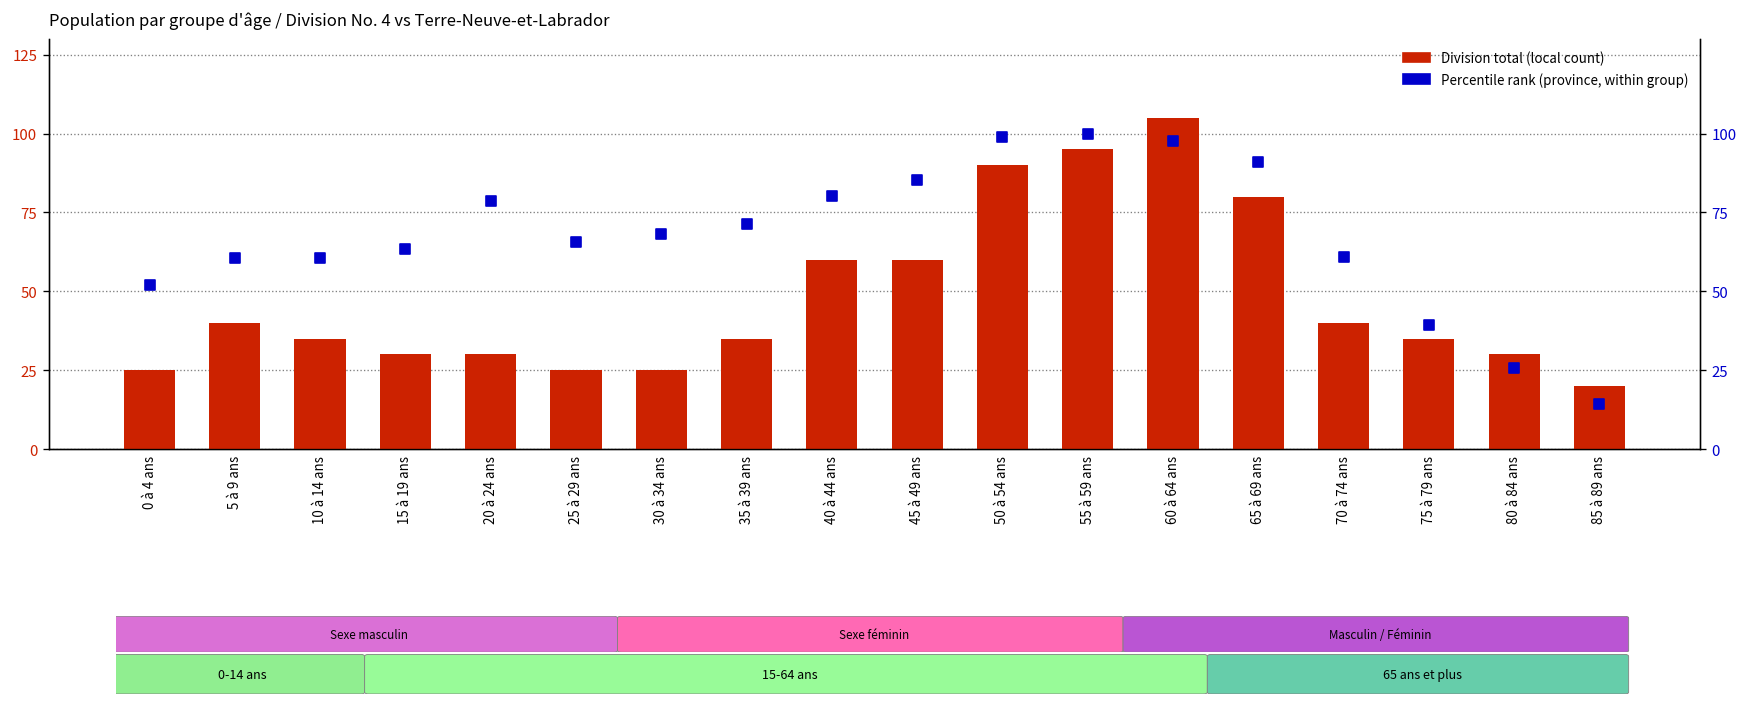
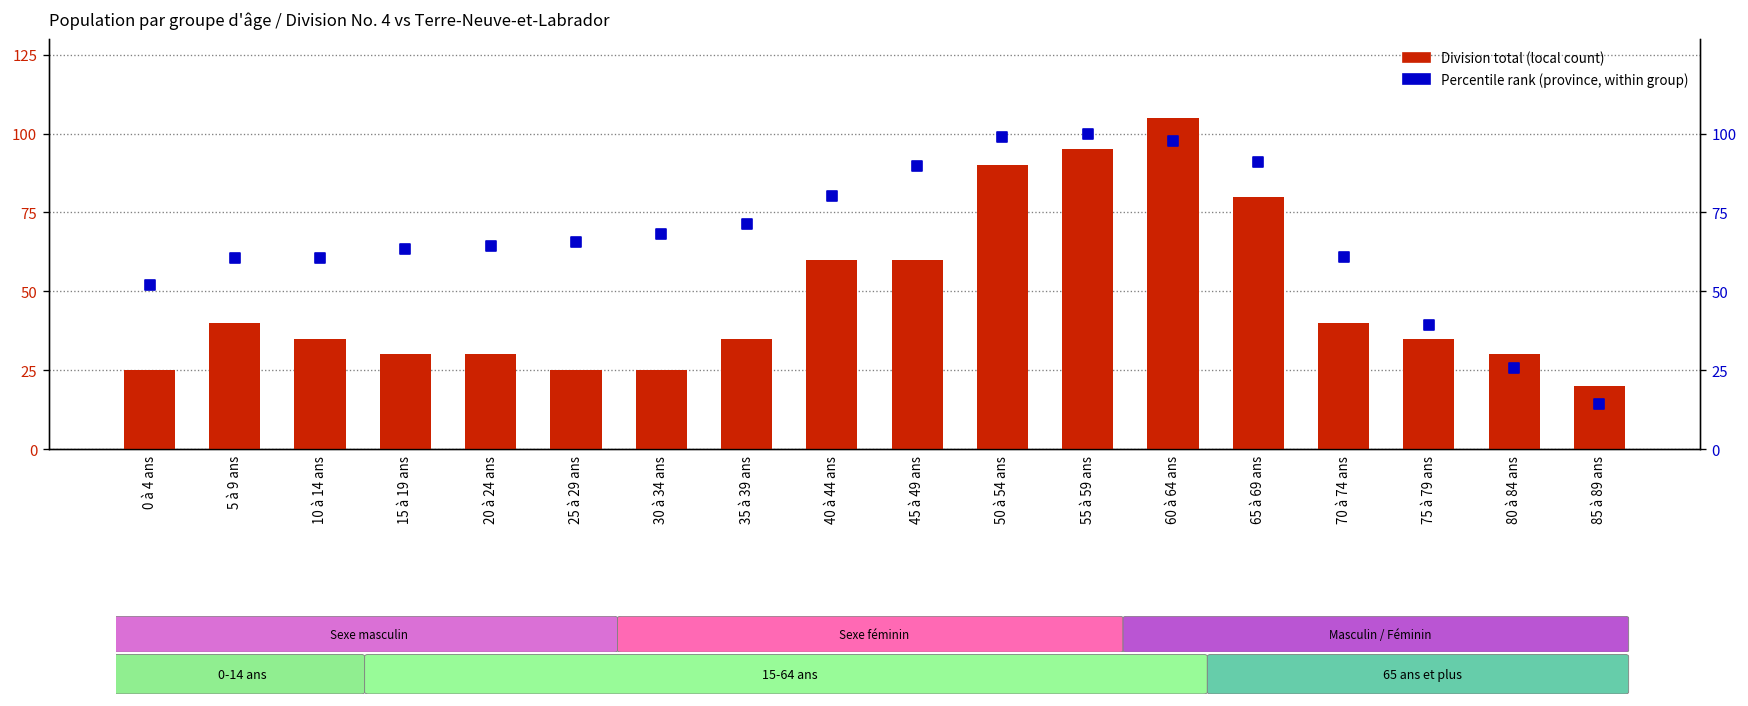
  {
    "Division total (local count)": {
      "0 à 4 ans": 25,
      "5 à 9 ans": 40,
      "10 à 14 ans": 35,
      "15 à 19 ans": 30,
      "20 à 24 ans": 30,
      "25 à 29 ans": 25,
      "30 à 34 ans": 25,
      "35 à 39 ans": 35,
      "40 à 44 ans": 60,
      "45 à 49 ans": 60,
      "50 à 54 ans": 90,
      "55 à 59 ans": 95,
      "60 à 64 ans": 105,
      "65 à 69 ans": 80,
      "70 à 74 ans": 40,
      "75 à 79 ans": 35,
      "80 à 84 ans": 30,
      "85 à 89 ans": 20
    },
    "Percentile rank (province, within group)": {
-     "20 à 24 ans": 79,
-     "45 à 49 ans": 85
+     "20 à 24 ans": 64,
+     "45 à 49 ans": 90
    }
  }
